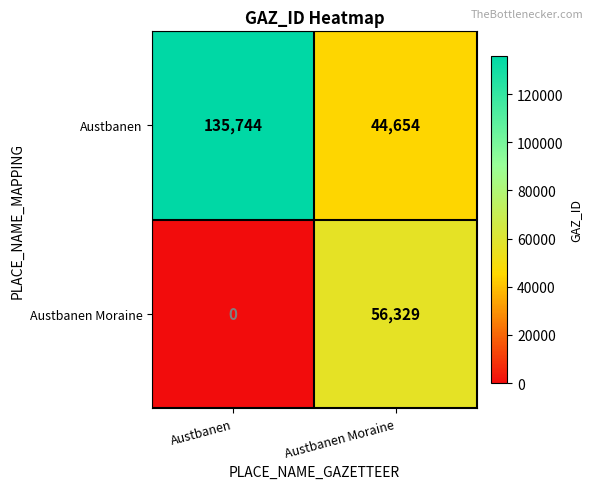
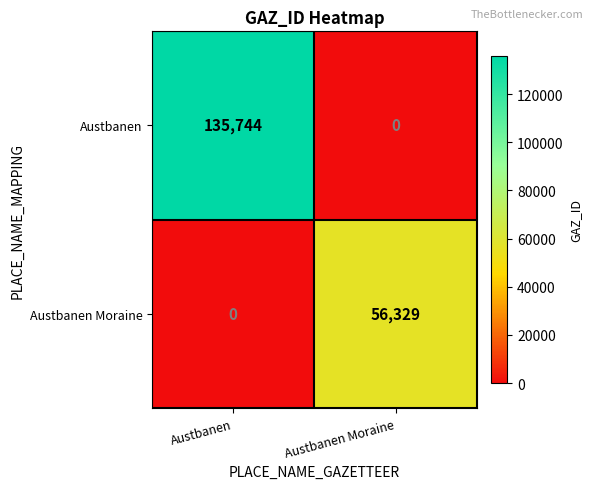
  {
    "Austbanen": {
      "Austbanen": "135,744",
-     "Austbanen Moraine": "44,654"
+     "Austbanen Moraine": "0"
    },
    "Austbanen Moraine": {
      "Austbanen": "0",
      "Austbanen Moraine": "56,329"
    }
  }
